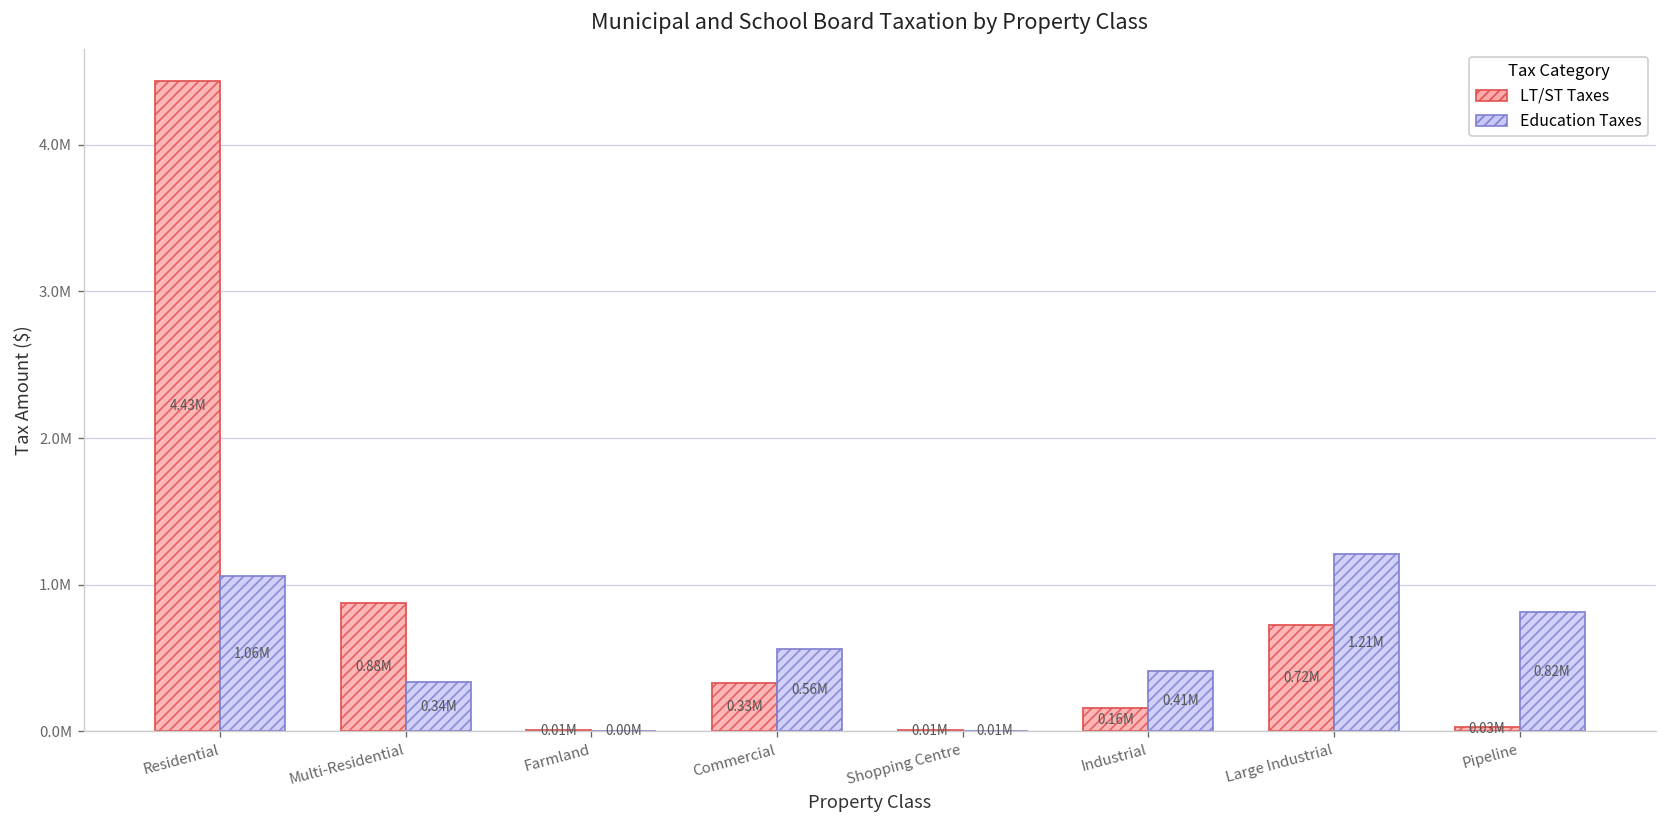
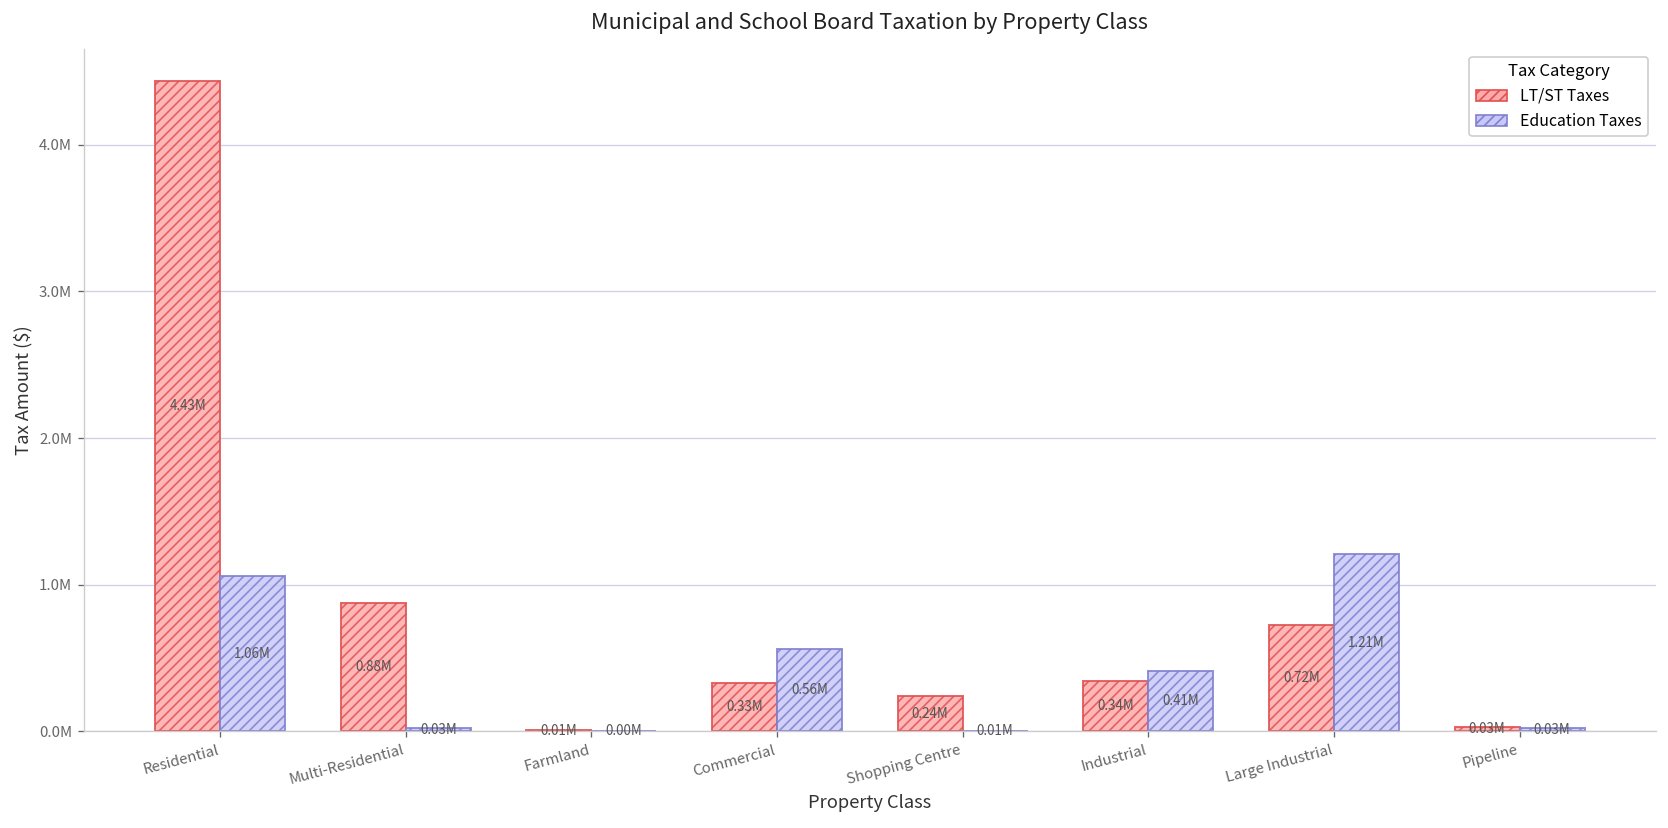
  {
    "LT/ST Taxes": {
      "Residential": "4.43M",
      "Multi-Residential": "0.88M",
      "Farmland": "0.01M",
      "Commercial": "0.33M",
-     "Shopping Centre": "0.01M",
-     "Industrial": "0.16M",
+     "Shopping Centre": "0.24M",
+     "Industrial": "0.34M",
      "Large Industrial": "0.72M",
      "Pipeline": "0.03M"
    },
    "Education Taxes": {
      "Residential": "1.06M",
-     "Multi-Residential": "0.34M",
+     "Multi-Residential": "0.03M",
      "Commercial": "0.56M",
      "Shopping Centre": "0.01M",
      "Industrial": "0.41M",
      "Large Industrial": "1.21M",
-     "Pipeline": "0.82M"
+     "Pipeline": "0.03M"
    }
  }
